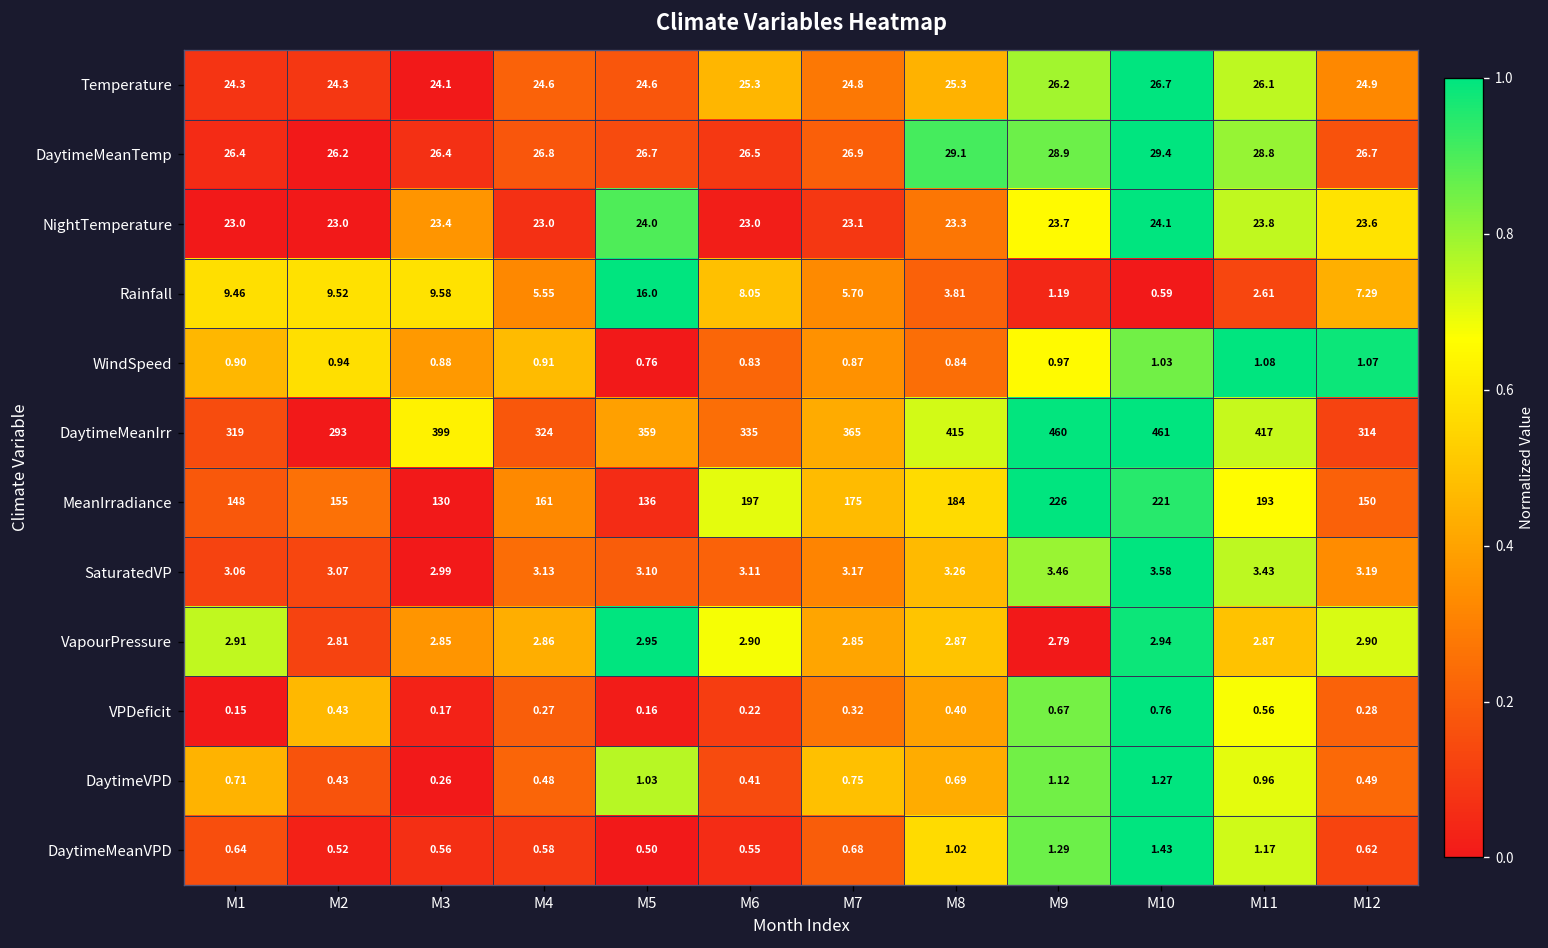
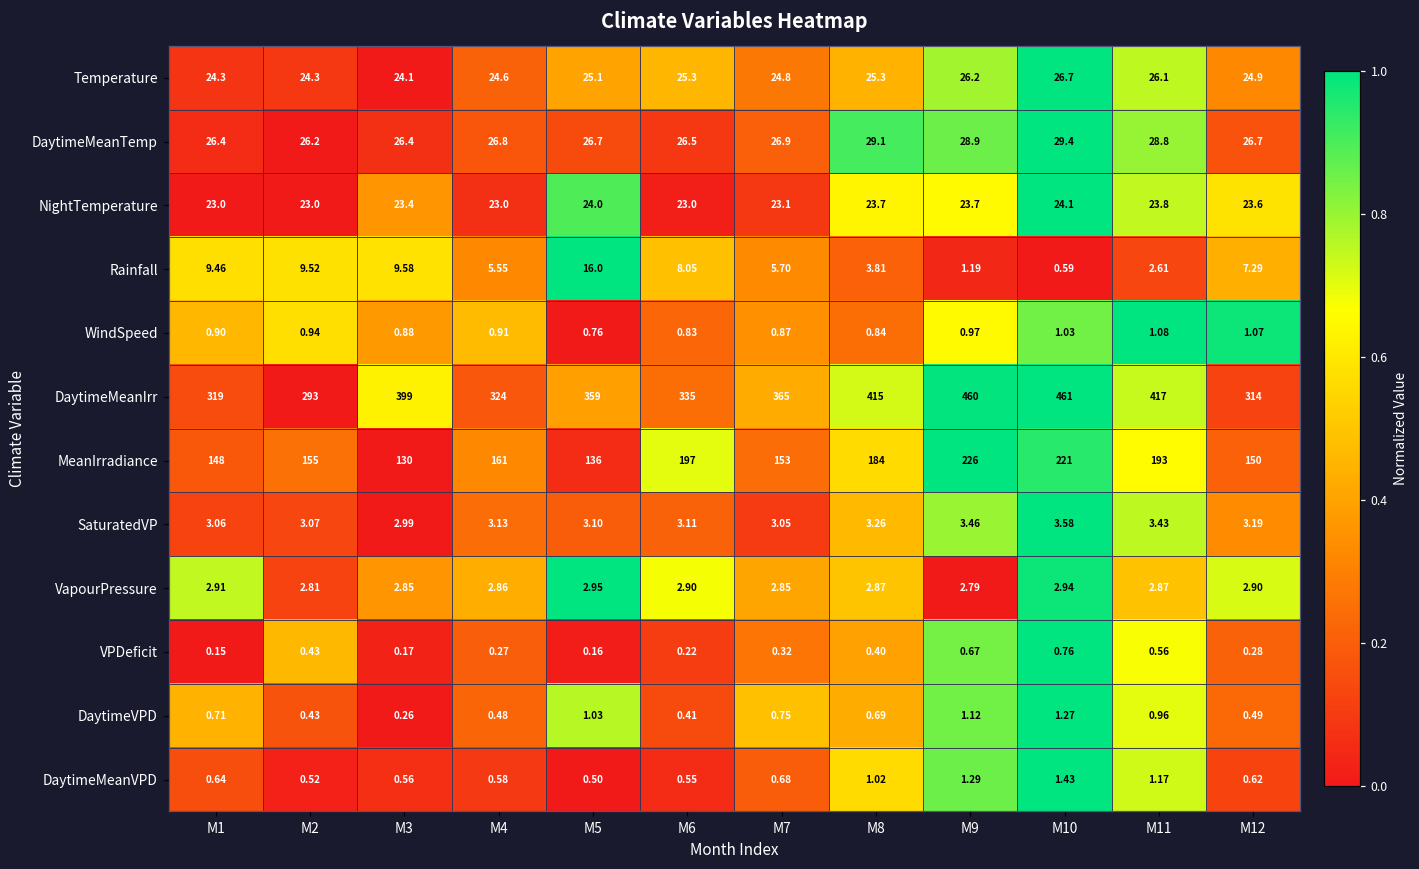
  {
    "Temperature": {
      "M1": 24.3,
      "M2": 24.3,
      "M3": 24.1,
      "M4": 24.6,
-     "M5": 24.6,
+     "M5": 25.1,
      "M6": 25.3,
      "M7": 24.8,
      "M8": 25.3,
      "M9": 26.2,
      "M10": 26.7,
      "M11": 26.1,
      "M12": 24.9
    },
    "DaytimeMeanTemp": {
      "M1": 26.4,
      "M2": 26.2,
      "M3": 26.4,
      "M4": 26.8,
      "M5": 26.7,
      "M6": 26.5,
      "M7": 26.9,
      "M8": 29.1,
      "M9": 28.9,
      "M10": 29.4,
      "M11": 28.8,
      "M12": 26.7
    },
    "NightTemperature": {
      "M1": 23.0,
      "M2": 23.0,
      "M3": 23.4,
      "M4": 23.0,
      "M5": 24.0,
      "M6": 23.0,
      "M7": 23.1,
-     "M8": 23.3,
+     "M8": 23.7,
      "M9": 23.7,
      "M10": 24.1,
      "M11": 23.8,
      "M12": 23.6
    },
    "Rainfall": {
      "M1": 9.46,
      "M2": 9.52,
      "M3": 9.58,
      "M4": 5.55,
      "M5": 16.0,
      "M6": 8.05,
      "M7": 5.70,
      "M8": 3.81,
      "M9": 1.19,
      "M10": 0.59,
      "M11": 2.61,
      "M12": 7.29
    },
    "WindSpeed": {
      "M1": 0.90,
      "M2": 0.94,
      "M3": 0.88,
      "M4": 0.91,
      "M5": 0.76,
      "M6": 0.83,
      "M7": 0.87,
      "M8": 0.84,
      "M9": 0.97,
      "M10": 1.03,
      "M11": 1.08,
      "M12": 1.07
    },
    "DaytimeMeanIrr": {
      "M1": 319,
      "M2": 293,
      "M3": 399,
      "M4": 324,
      "M5": 359,
      "M6": 335,
      "M7": 365,
      "M8": 415,
      "M9": 460,
      "M10": 461,
      "M11": 417,
      "M12": 314
    },
    "MeanIrradiance": {
      "M1": 148,
      "M2": 155,
      "M3": 130,
      "M4": 161,
      "M5": 136,
      "M6": 197,
-     "M7": 175,
+     "M7": 153,
      "M8": 184,
      "M9": 226,
      "M10": 221,
      "M11": 193,
      "M12": 150
    },
    "SaturatedVP": {
      "M1": 3.06,
      "M2": 3.07,
      "M3": 2.99,
      "M4": 3.13,
      "M5": 3.10,
      "M6": 3.11,
-     "M7": 3.17,
+     "M7": 3.05,
      "M8": 3.26,
      "M9": 3.46,
      "M10": 3.58,
      "M11": 3.43,
      "M12": 3.19
    },
    "VapourPressure": {
      "M1": 2.91,
      "M2": 2.81,
      "M3": 2.85,
      "M4": 2.86,
      "M5": 2.95,
      "M6": 2.90,
      "M7": 2.85,
      "M8": 2.87,
      "M9": 2.79,
      "M10": 2.94,
      "M11": 2.87,
      "M12": 2.90
    },
    "VPDeficit": {
      "M1": 0.15,
      "M2": 0.43,
      "M3": 0.17,
      "M4": 0.27,
      "M5": 0.16,
      "M6": 0.22,
      "M7": 0.32,
      "M8": 0.40,
      "M9": 0.67,
      "M10": 0.76,
      "M11": 0.56,
      "M12": 0.28
    },
    "DaytimeVPD": {
      "M1": 0.71,
      "M2": 0.43,
      "M3": 0.26,
      "M4": 0.48,
      "M5": 1.03,
      "M6": 0.41,
      "M7": 0.75,
      "M8": 0.69,
      "M9": 1.12,
      "M10": 1.27,
      "M11": 0.96,
      "M12": 0.49
    },
    "DaytimeMeanVPD": {
      "M1": 0.64,
      "M2": 0.52,
      "M3": 0.56,
      "M4": 0.58,
      "M5": 0.50,
      "M6": 0.55,
      "M7": 0.68,
      "M8": 1.02,
      "M9": 1.29,
      "M10": 1.43,
      "M11": 1.17,
      "M12": 0.62
    }
  }
